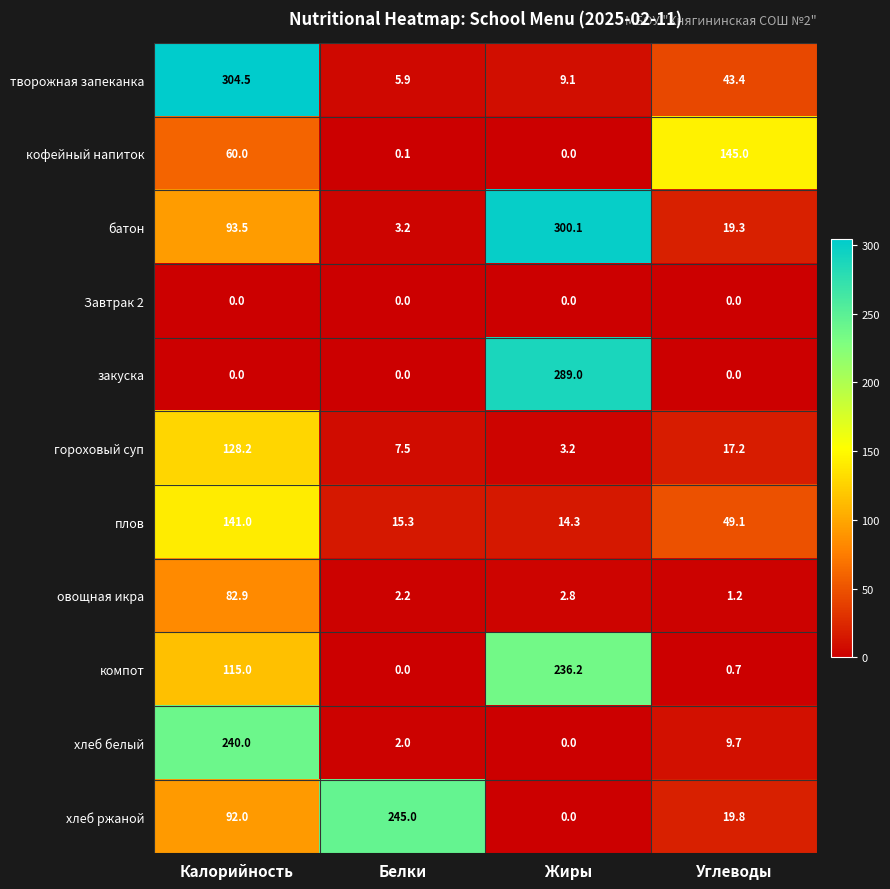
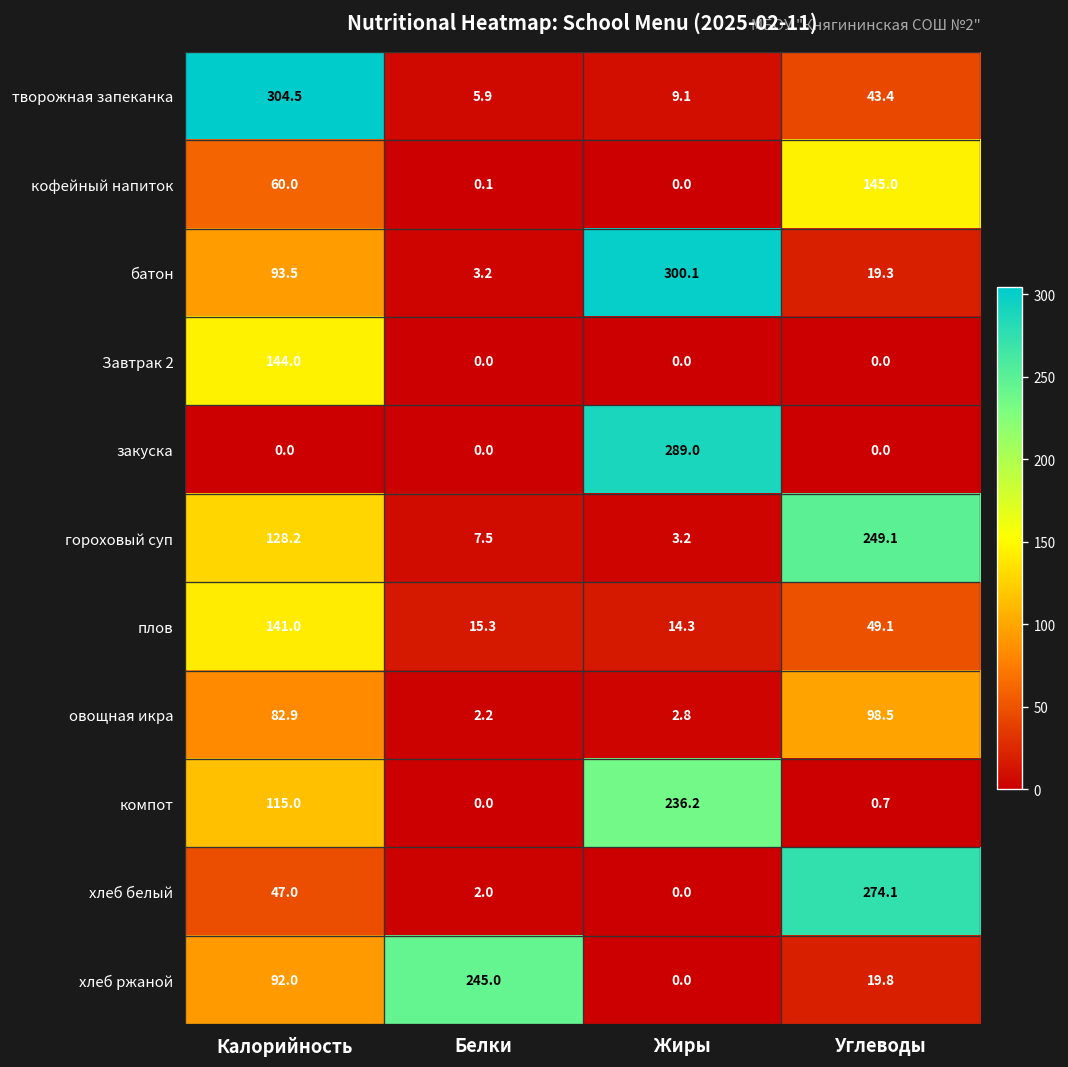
  {
    "творожная запеканка": {
      "Калорийность": 304.5,
      "Белки": 5.9,
      "Жиры": 9.1,
      "Углеводы": 43.4
    },
    "кофейный напиток": {
      "Калорийность": 60.0,
      "Белки": 0.1,
      "Жиры": 0.0,
      "Углеводы": 145.0
    },
    "батон": {
      "Калорийность": 93.5,
      "Белки": 3.2,
      "Жиры": 300.1,
      "Углеводы": 19.3
    },
    "Завтрак 2": {
-     "Калорийность": 0.0,
+     "Калорийность": 144.0,
      "Белки": 0.0,
      "Жиры": 0.0,
      "Углеводы": 0.0
    },
    "закуска": {
      "Калорийность": 0.0,
      "Белки": 0.0,
      "Жиры": 289.0,
      "Углеводы": 0.0
    },
    "гороховый суп": {
      "Калорийность": 128.2,
      "Белки": 7.5,
      "Жиры": 3.2,
-     "Углеводы": 17.2
+     "Углеводы": 249.1
    },
    "плов": {
      "Калорийность": 141.0,
      "Белки": 15.3,
      "Жиры": 14.3,
      "Углеводы": 49.1
    },
    "овощная икра": {
      "Калорийность": 82.9,
      "Белки": 2.2,
      "Жиры": 2.8,
-     "Углеводы": 1.2
+     "Углеводы": 98.5
    },
    "компот": {
      "Калорийность": 115.0,
      "Белки": 0.0,
      "Жиры": 236.2,
      "Углеводы": 0.7
    },
    "хлеб белый": {
-     "Калорийность": 240.0,
+     "Калорийность": 47.0,
      "Белки": 2.0,
      "Жиры": 0.0,
-     "Углеводы": 9.7
+     "Углеводы": 274.1
    },
    "хлеб ржаной": {
      "Калорийность": 92.0,
      "Белки": 245.0,
      "Жиры": 0.0,
      "Углеводы": 19.8
    }
  }
